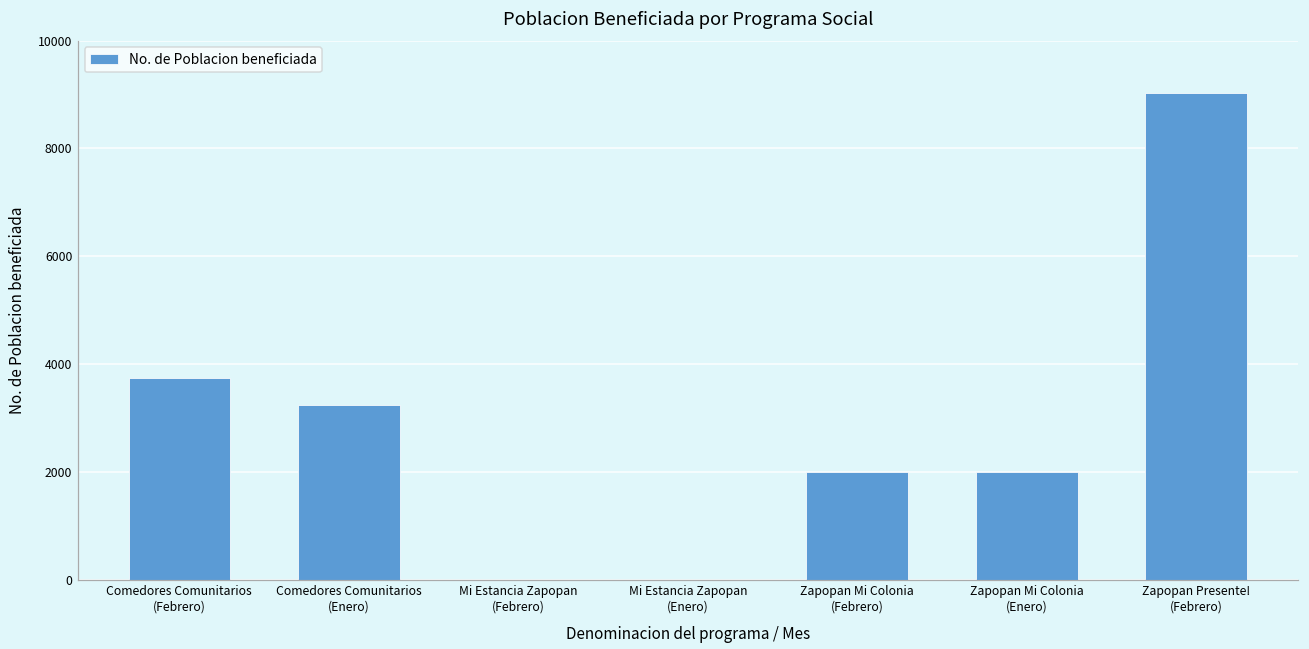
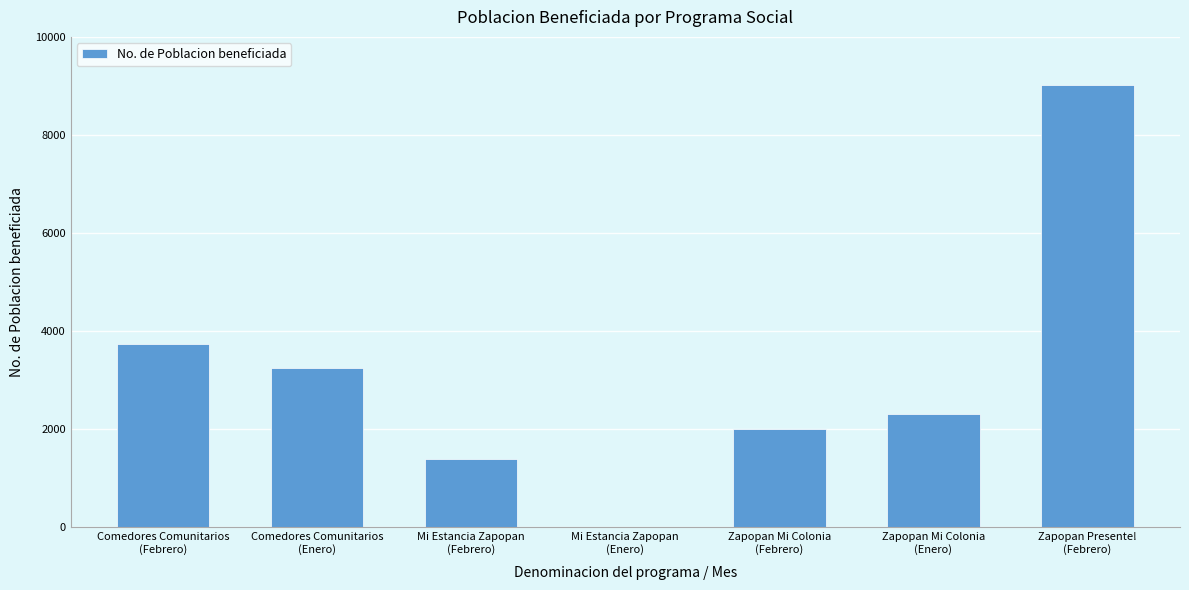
  {
    "Comedores Comunitarios (Febrero)": 3700,
    "Comedores Comunitarios (Enero)": 3200,
-   "Mi Estancia Zapopan (Febrero)": 0,
+   "Mi Estancia Zapopan (Febrero)": 1400,
    "Mi Estancia Zapopan (Enero)": 0,
    "Zapopan Mi Colonia (Febrero)": 2000,
-   "Zapopan Mi Colonia (Enero)": 2000,
+   "Zapopan Mi Colonia (Enero)": 2300,
    "Zapopan Presente! (Febrero)": 9000
  }
